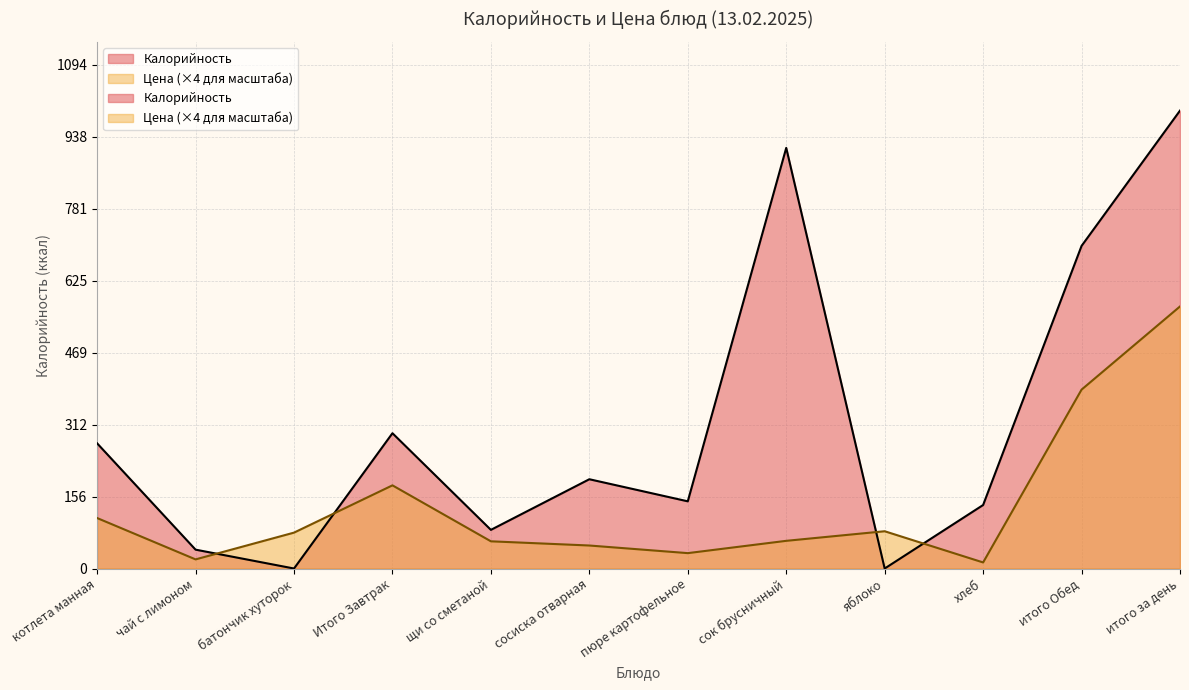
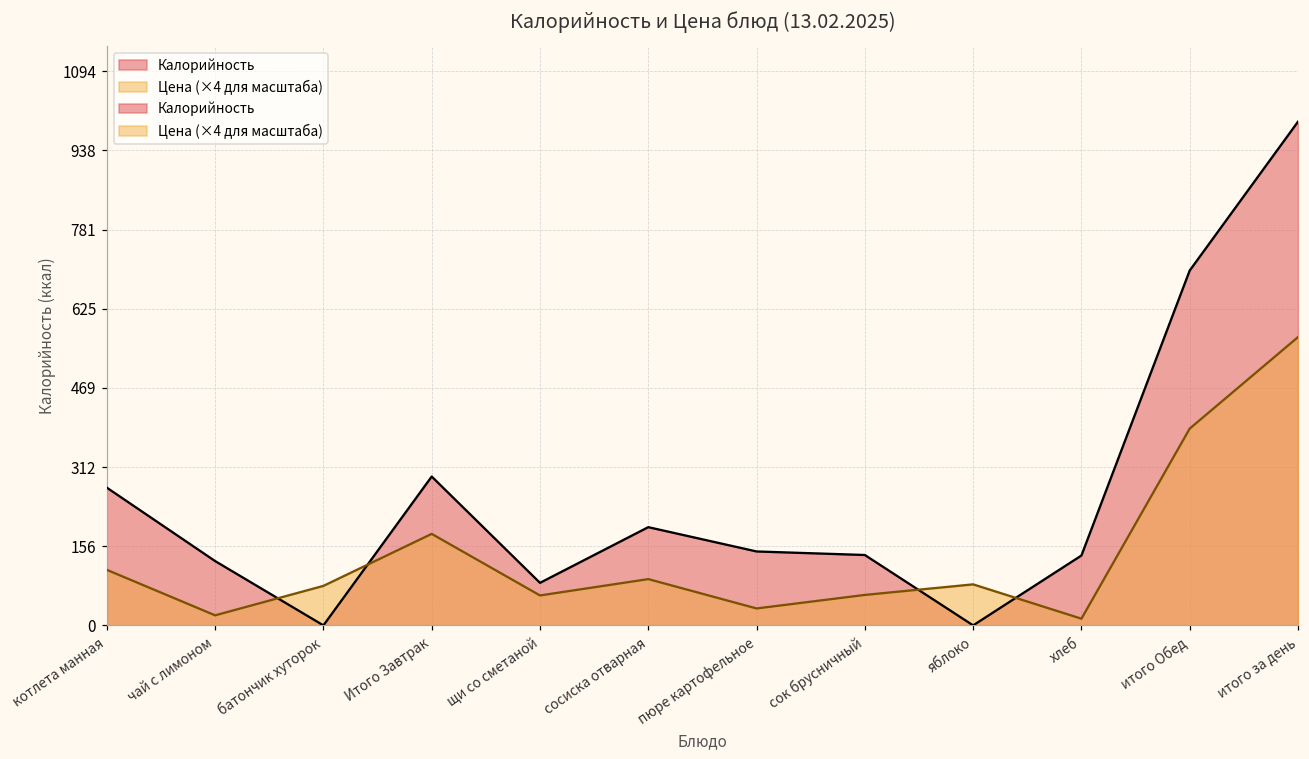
  {
    "Калорийность": {
      "котлета манная": 270,
-     "чай с лимоном": 40,
+     "чай с лимоном": 130,
      "батончик хуторок": 0,
      "Итого Завтрак": 290,
      "щи со сметаной": 80,
      "сосиска отварная": 190,
      "пюре картофельное": 150,
-     "сок брусничный": 910,
+     "сок брусничный": 140,
      "яблоко": 0,
      "хлеб": 140,
      "итого Обед": 700,
      "итого за день": 1000
    },
    "Цена (×4 для масштаба)": {
      "котлета манная": 110,
      "чай с лимоном": 20,
      "батончик хуторок": 80,
      "Итого Завтрак": 180,
      "щи со сметаной": 60,
-     "сосиска отварная": 50,
+     "сосиска отварная": 90,
      "пюре картофельное": 30,
      "сок брусничный": 60,
      "яблоко": 80,
      "хлеб": 10,
      "итого Обед": 390,
      "итого за день": 570
    }
  }
